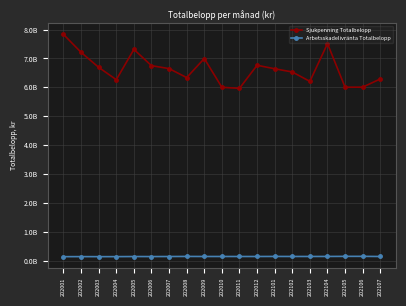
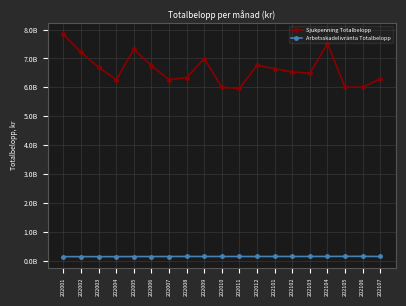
  {
    "Sjukpenning Totalbelopp": {
      "202001": 7800000000,
      "202002": 7200000000,
      "202003": 6700000000,
      "202004": 6300000000,
      "202005": 7300000000,
      "202006": 6700000000,
-     "202007": 6600000000,
+     "202007": 6300000000,
      "202008": 6300000000,
      "202009": 7000000000,
      "202010": 6000000000,
      "202011": 6000000000,
      "202012": 6800000000,
      "202101": 6600000000,
      "202102": 6500000000,
-     "202103": 6200000000,
+     "202103": 6500000000,
      "202104": 7500000000,
      "202105": 6000000000,
      "202106": 6000000000,
      "202107": 6300000000
    },
    "Arbetsskadelivränta Totalbelopp": {
      "202001": 100000000,
      "202002": 100000000,
      "202003": 100000000,
      "202004": 100000000,
      "202005": 100000000,
      "202006": 100000000,
      "202007": 100000000,
      "202008": 100000000,
      "202009": 100000000,
      "202010": 100000000,
      "202011": 100000000,
      "202012": 100000000,
      "202101": 100000000,
      "202102": 100000000,
      "202103": 100000000,
      "202104": 100000000,
      "202105": 100000000,
      "202106": 100000000,
      "202107": 100000000
    }
  }
